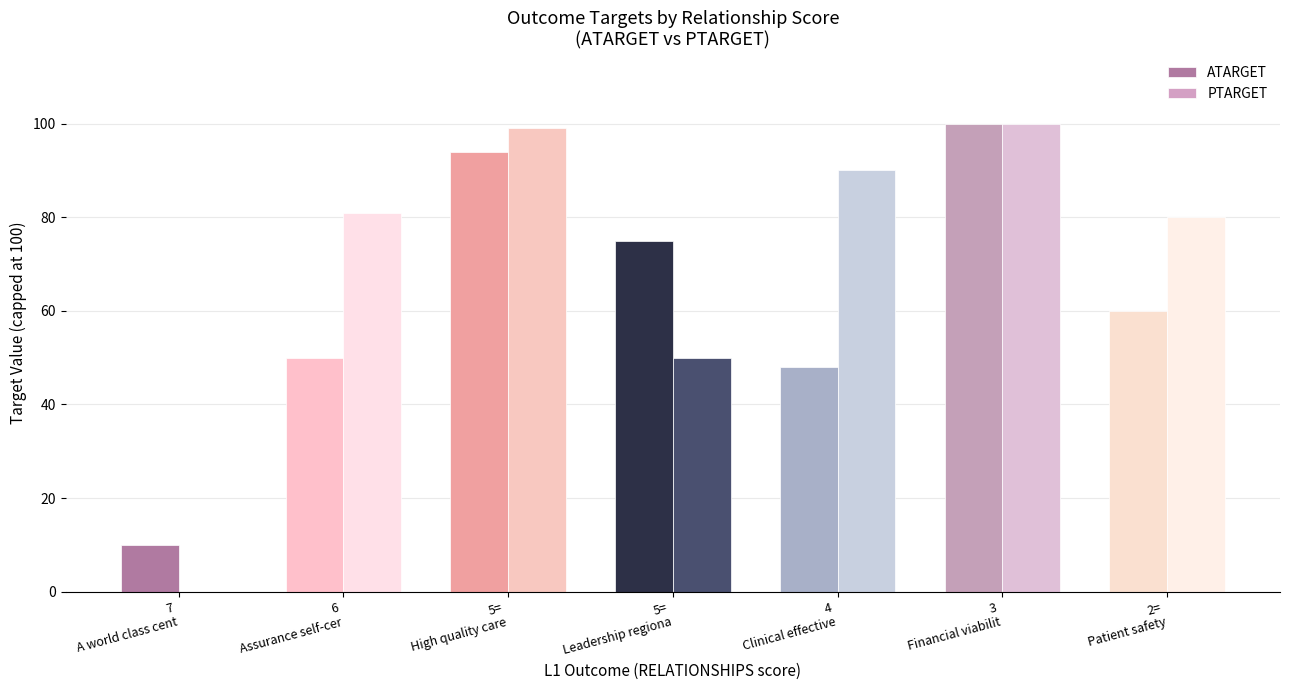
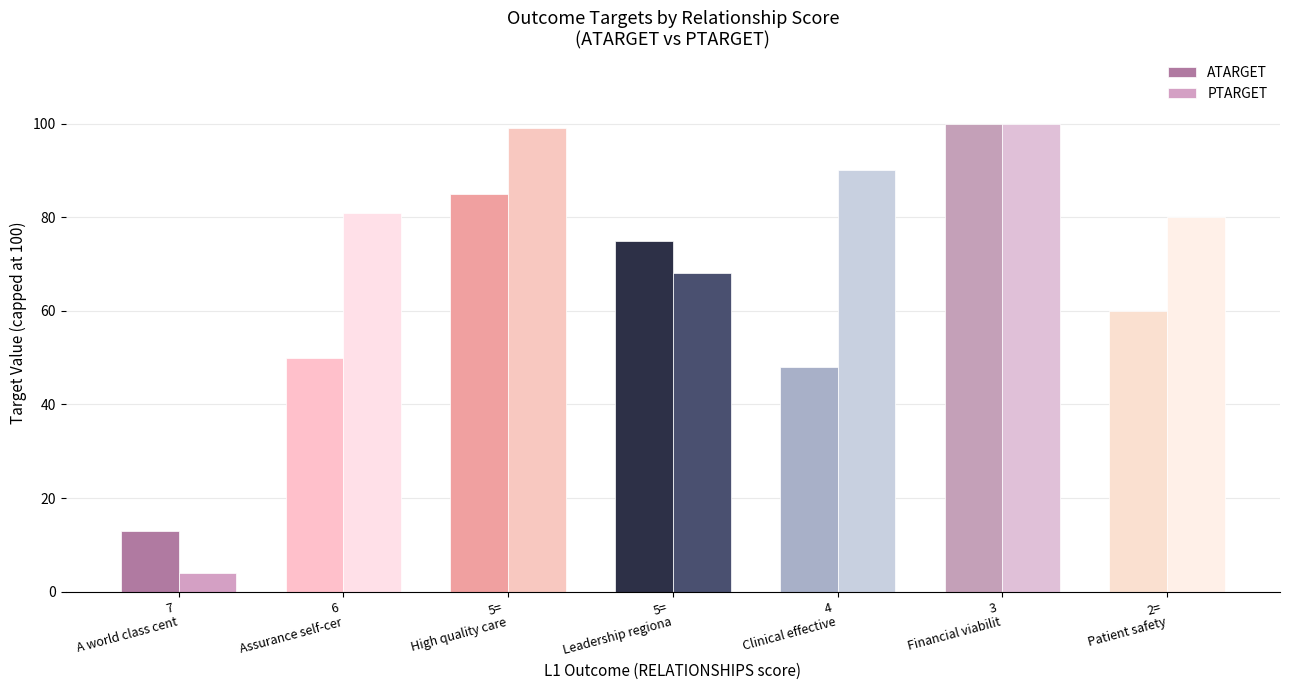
  {
    "ATARGET": {
-     "7 A world class cent": 10,
+     "7 A world class cent": 13,
      "6 Assurance self-cer": 50,
-     "5= High quality care": 94,
+     "5= High quality care": 85,
      "5= Leadership regiona": 75,
      "4 Clinical effective": 48,
      "3 Financial viabilit": 100,
      "2= Patient safety": 60
    },
    "PTARGET": {
-     "7 A world class cent": 0,
+     "7 A world class cent": 4,
      "6 Assurance self-cer": 81,
      "5= High quality care": 99,
-     "5= Leadership regiona": 50,
+     "5= Leadership regiona": 68,
      "4 Clinical effective": 90,
      "3 Financial viabilit": 100,
      "2= Patient safety": 80
    }
  }
